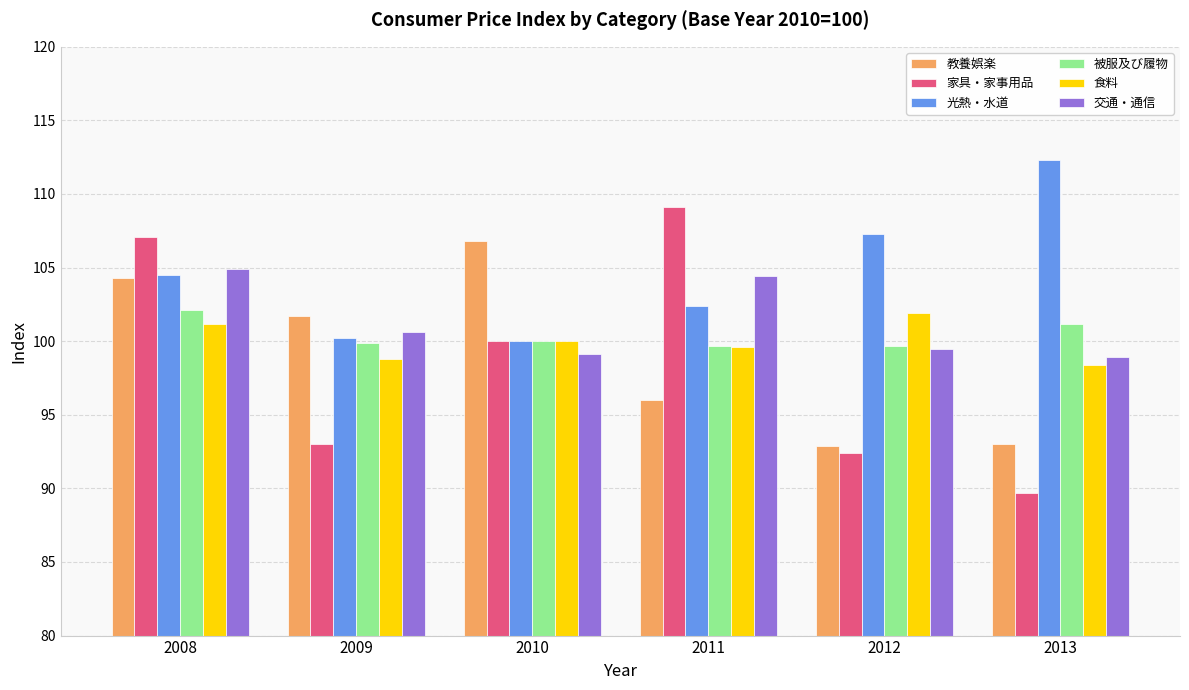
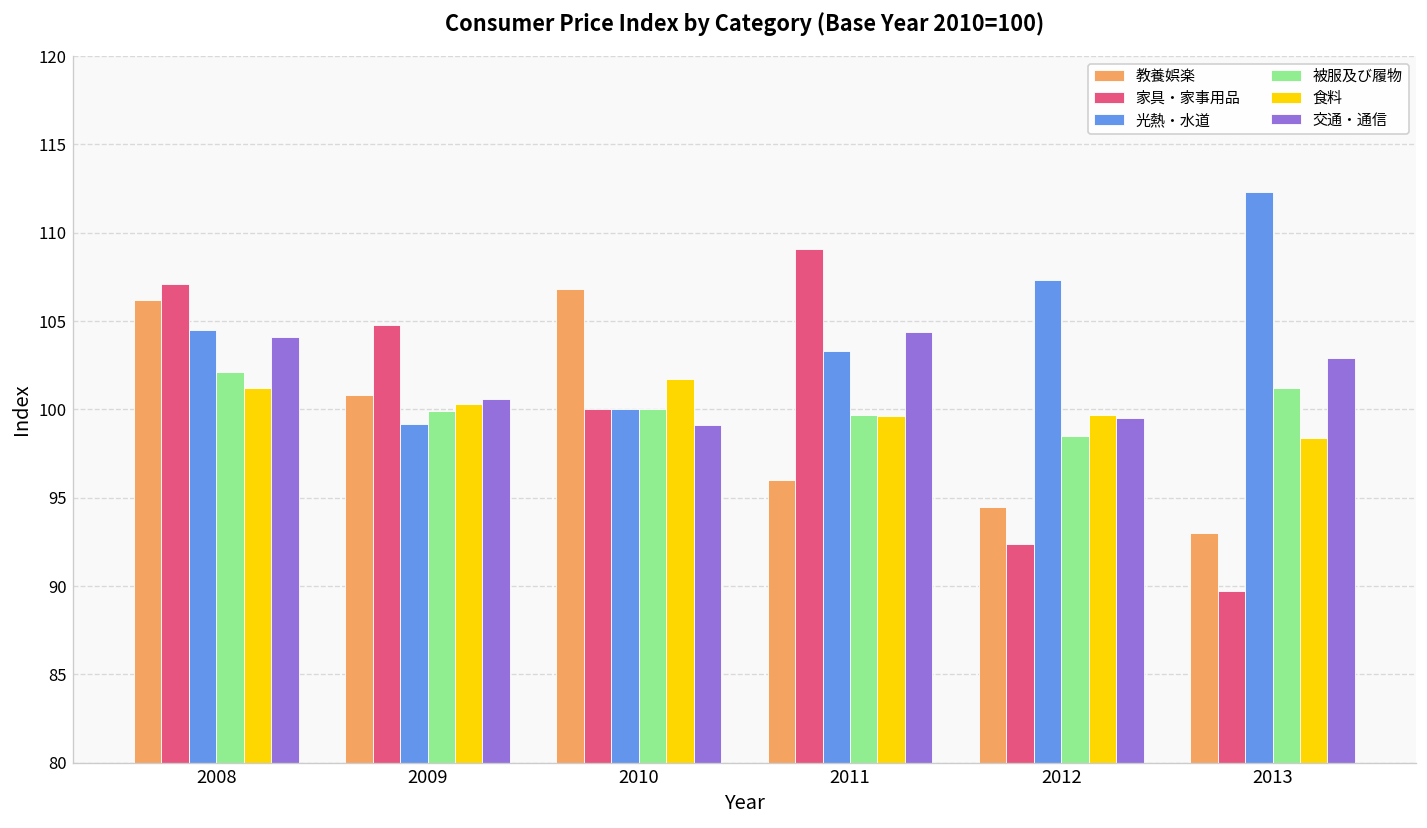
  {
    "教養娯楽": {
-     "2008": 104.3,
-     "2009": 101.7,
+     "2008": 106.2,
+     "2009": 100.8,
      "2010": 106.8,
      "2011": 96.0,
-     "2012": 92.9,
+     "2012": 94.5,
      "2013": 93.0
    },
    "家具・家事用品": {
      "2008": 107.1,
-     "2009": 93.0,
+     "2009": 104.8,
      "2010": 100.0,
      "2011": 109.1,
      "2012": 92.4,
      "2013": 89.7
    },
    "光熱・水道": {
      "2008": 104.5,
-     "2009": 100.2,
+     "2009": 99.2,
      "2010": 100.0,
-     "2011": 102.4,
+     "2011": 103.3,
      "2012": 107.3,
      "2013": 112.3
    },
    "被服及び履物": {
      "2008": 102.1,
      "2009": 99.9,
      "2010": 100.0,
      "2011": 99.7,
-     "2012": 99.7,
+     "2012": 98.5,
      "2013": 101.2
    },
    "食料": {
      "2008": 101.2,
-     "2009": 98.8,
-     "2010": 100.0,
+     "2009": 100.3,
+     "2010": 101.7,
      "2011": 99.6,
-     "2012": 101.9,
+     "2012": 99.7,
      "2013": 98.4
    },
    "交通・通信": {
-     "2008": 104.9,
+     "2008": 104.1,
      "2009": 100.6,
      "2010": 99.1,
      "2011": 104.4,
      "2012": 99.5,
-     "2013": 98.9
+     "2013": 102.9
    }
  }
